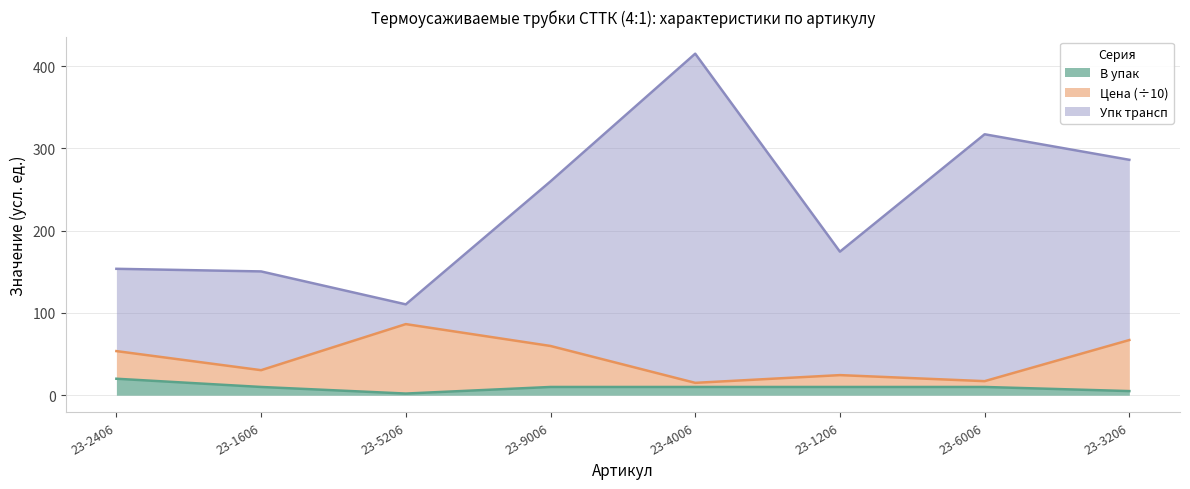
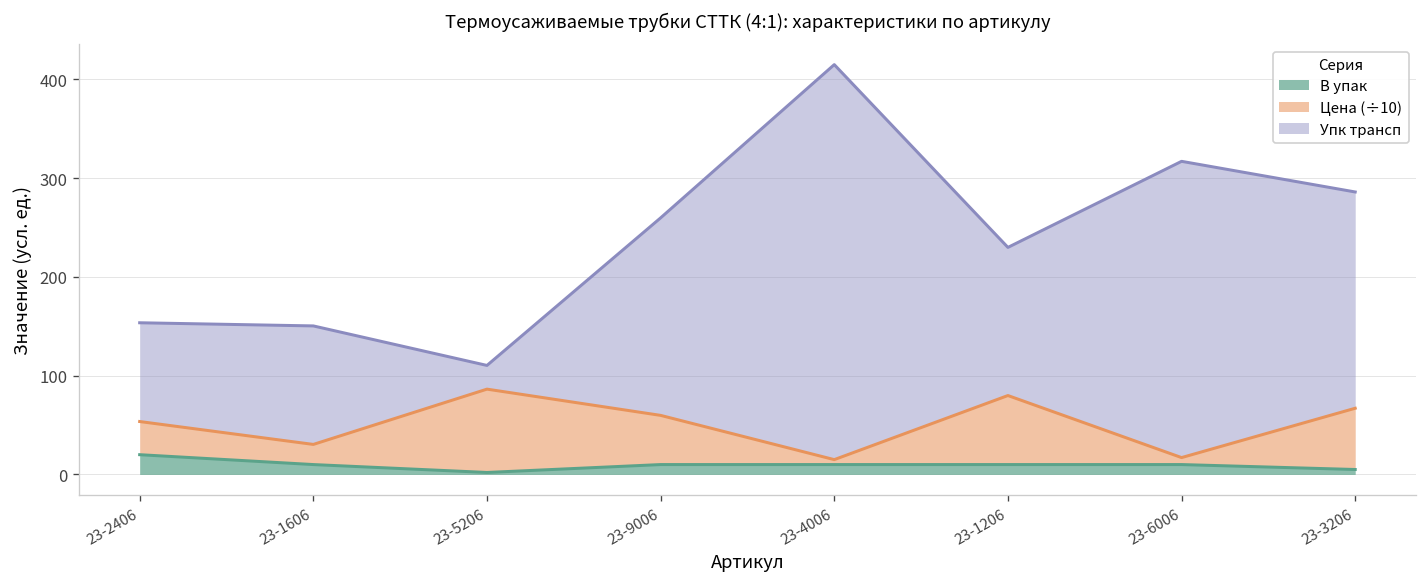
  {
    "В упак": {
      "23-2406": 20,
      "23-1606": 10,
      "23-5206": 0,
      "23-9006": 10,
      "23-4006": 10,
      "23-1206": 10,
      "23-6006": 10,
      "23-3206": 10
    },
    "Цена (÷10)": {
      "23-2406": 30,
      "23-1606": 20,
      "23-5206": 80,
      "23-9006": 50,
      "23-4006": 10,
-     "23-1206": 10,
+     "23-1206": 70,
      "23-6006": 10,
      "23-3206": 60
    },
    "Упк трансп": {
      "23-2406": 100,
      "23-1606": 120,
      "23-5206": 20,
      "23-9006": 200,
      "23-4006": 400,
      "23-1206": 150,
      "23-6006": 300,
      "23-3206": 220
    }
  }
